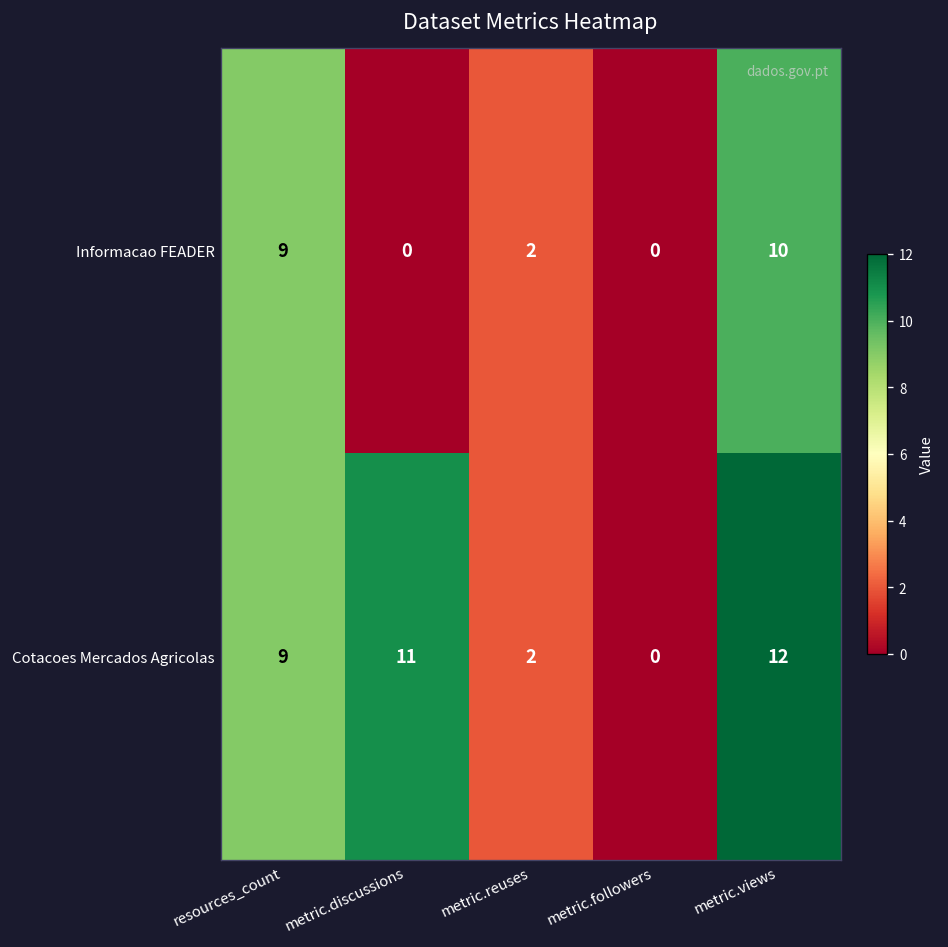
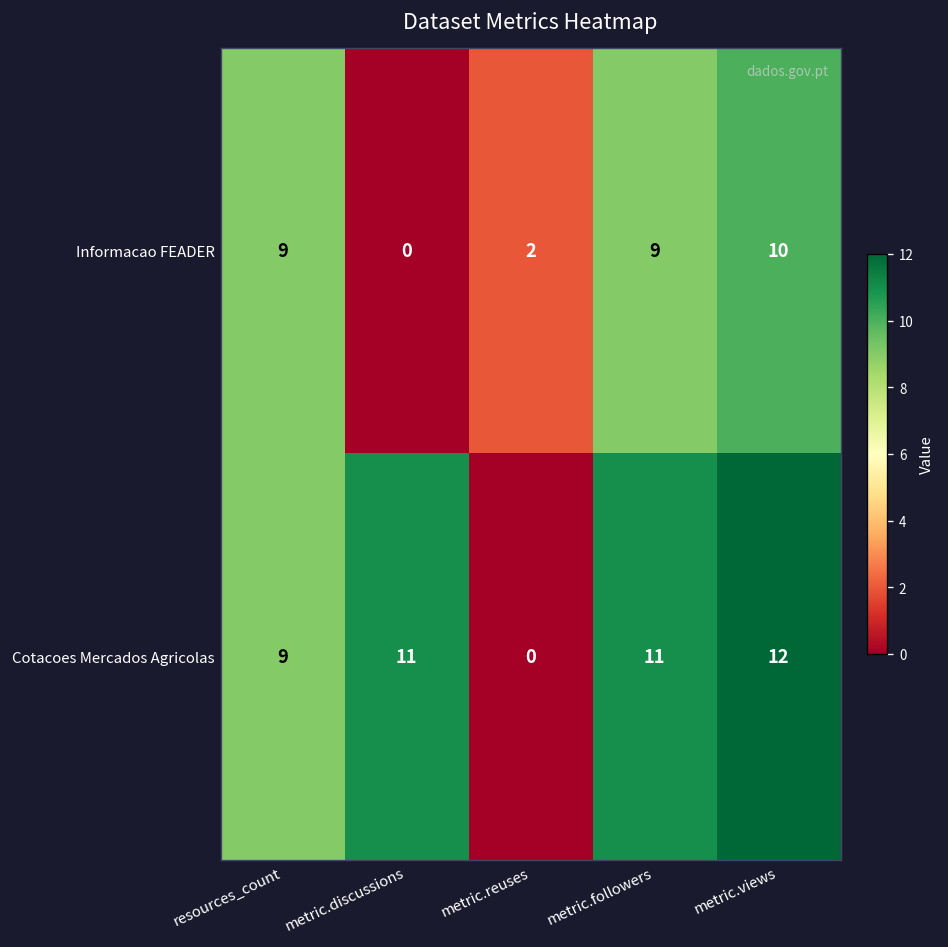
  {
    "Informacao FEADER": {
      "resources_count": 9,
      "metric.discussions": 0,
      "metric.reuses": 2,
-     "metric.followers": 0
+     "metric.followers": 9
    },
    "Cotacoes Mercados Agricolas": {
      "resources_count": 9,
      "metric.discussions": 11,
-     "metric.reuses": 2,
-     "metric.followers": 0,
+     "metric.reuses": 0,
+     "metric.followers": 11,
      "metric.views": 12
    }
  }
